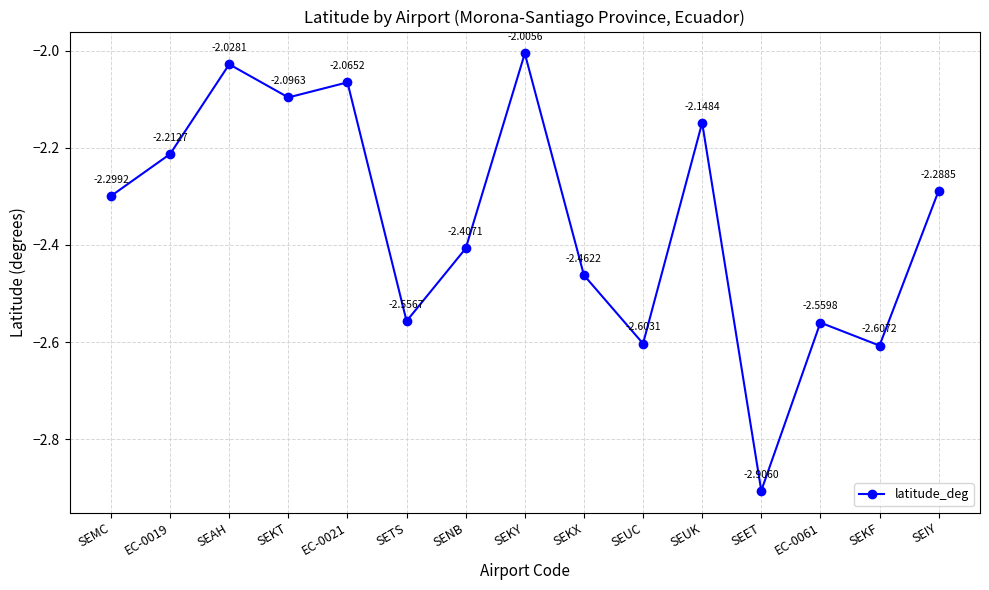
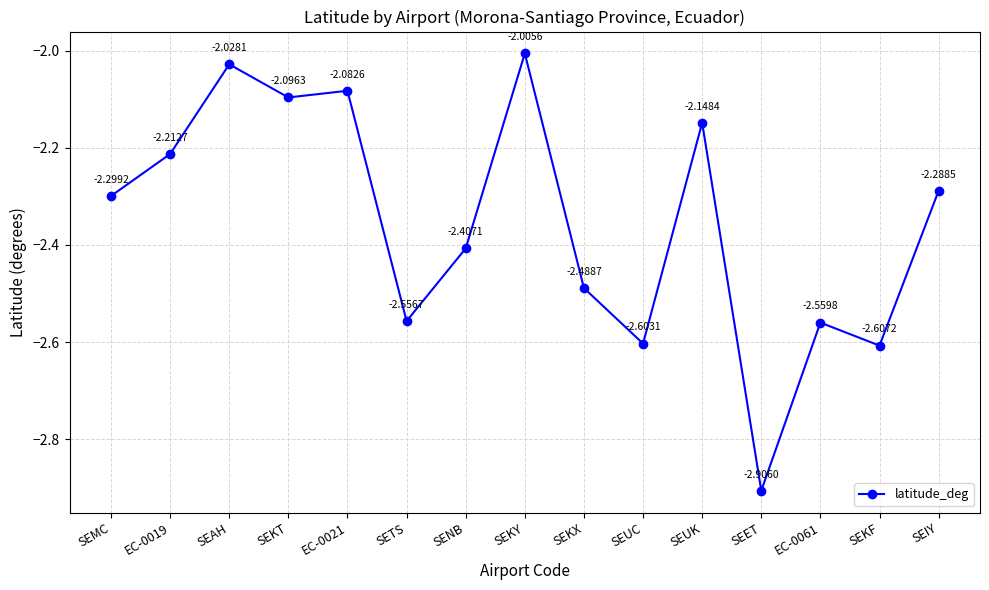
  {
    "SEMC": -2.2992,
    "EC-0019": -2.2127,
    "SEAH": -2.0281,
    "SEKT": -2.0963,
-   "EC-0021": -2.0652,
+   "EC-0021": -2.0826,
    "SETS": -2.5567,
    "SENB": -2.4071,
    "SEKY": -2.0056,
-   "SEKX": -2.4622,
+   "SEKX": -2.4887,
    "SEUC": -2.6031,
    "SEUK": -2.1484,
    "SEET": -2.9060,
    "EC-0061": -2.5598,
    "SEKF": -2.6072,
    "SEIY": -2.2885
  }
